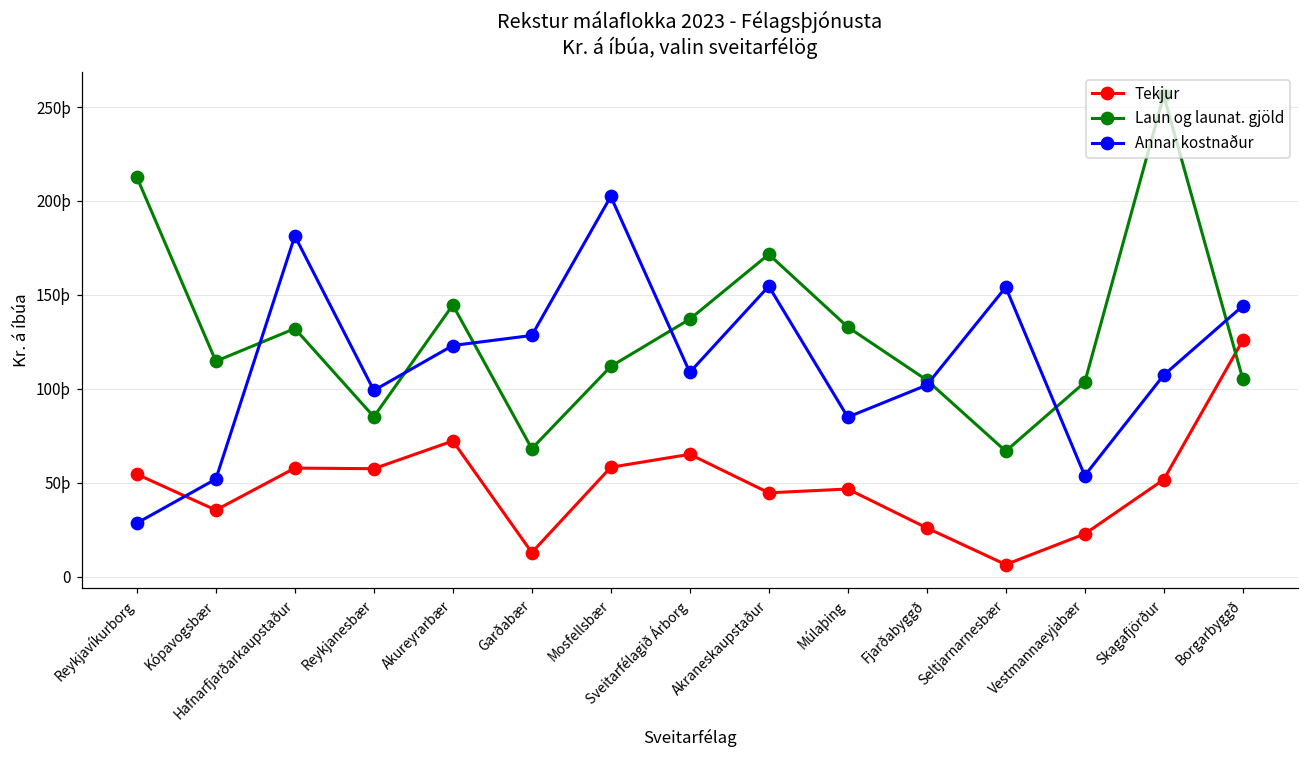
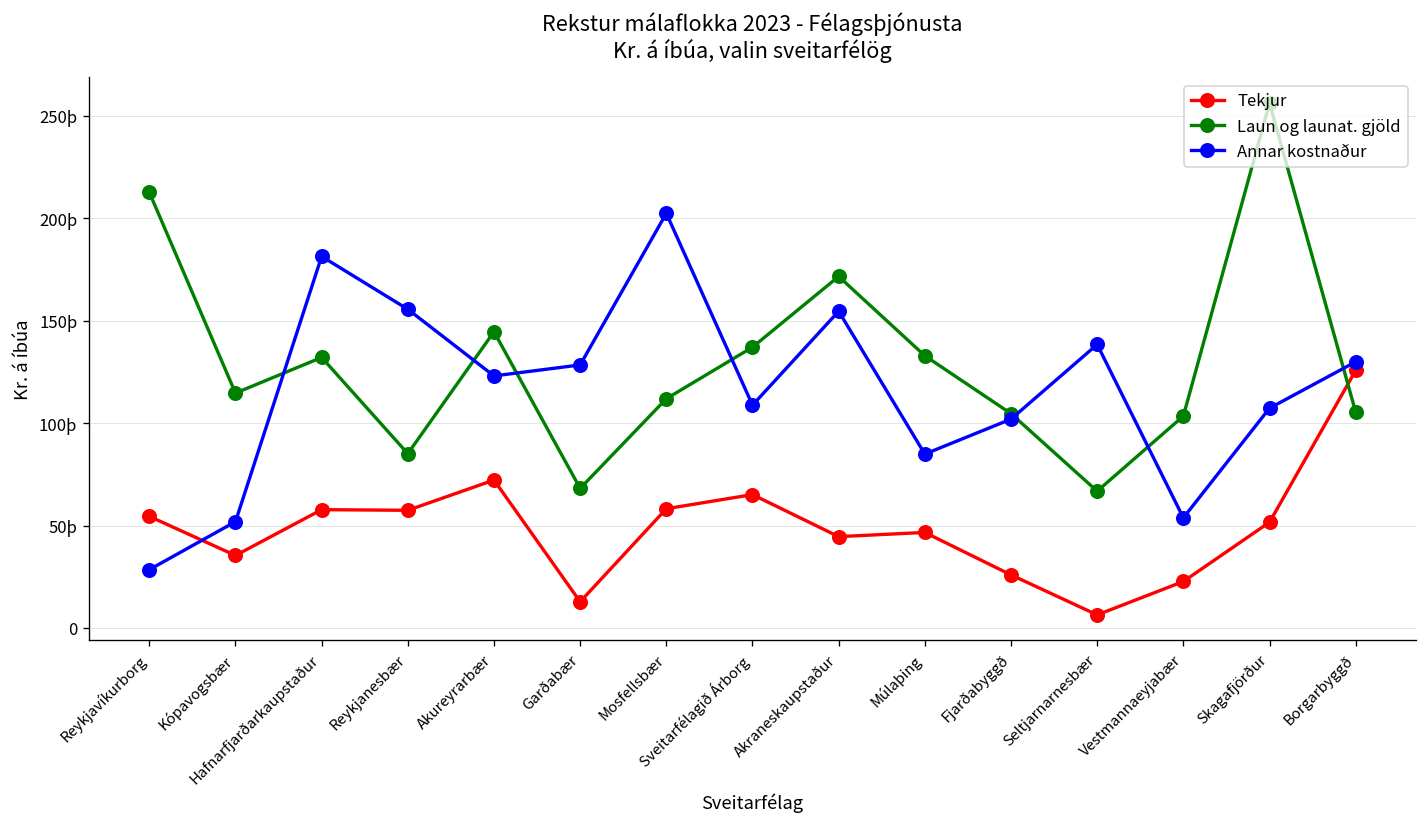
  {
    "Tekjur": {
      "Reykjavíkurborg": "54þ",
      "Kópavogsbær": "35þ",
      "Hafnarfjarðarkaupstaður": "58þ",
      "Reykjanesbær": "57þ",
      "Akureyrarbær": "72þ",
      "Garðabær": "13þ",
      "Mosfellsbær": "58þ",
      "Sveitarfélagið Árborg": "65þ",
      "Akraneskaupstaður": "45þ",
      "Múlaþing": "47þ",
      "Fjarðabyggð": "26þ",
      "Seltjarnarnesbær": "6þ",
      "Vestmannaeyjabær": "23þ",
      "Skagafjörður": "52þ",
      "Borgarbyggð": "126þ"
    },
    "Laun og launat. gjöld": {
      "Reykjavíkurborg": "213þ",
      "Kópavogsbær": "115þ",
      "Hafnarfjarðarkaupstaður": "132þ",
      "Reykjanesbær": "85þ",
      "Akureyrarbær": "145þ",
      "Garðabær": "68þ",
      "Mosfellsbær": "112þ",
      "Sveitarfélagið Árborg": "137þ",
      "Akraneskaupstaður": "172þ",
      "Múlaþing": "133þ",
      "Fjarðabyggð": "105þ",
      "Seltjarnarnesbær": "67þ",
      "Vestmannaeyjabær": "103þ",
      "Borgarbyggð": "105þ"
    },
    "Annar kostnaður": {
      "Reykjavíkurborg": "28þ",
      "Kópavogsbær": "52þ",
      "Hafnarfjarðarkaupstaður": "181þ",
-     "Reykjanesbær": "99þ",
+     "Reykjanesbær": "156þ",
      "Akureyrarbær": "123þ",
      "Garðabær": "128þ",
      "Mosfellsbær": "202þ",
      "Sveitarfélagið Árborg": "109þ",
      "Akraneskaupstaður": "155þ",
      "Múlaþing": "85þ",
      "Fjarðabyggð": "102þ",
-     "Seltjarnarnesbær": "154þ",
+     "Seltjarnarnesbær": "138þ",
      "Vestmannaeyjabær": "54þ",
      "Skagafjörður": "107þ",
-     "Borgarbyggð": "144þ"
+     "Borgarbyggð": "130þ"
    }
  }
